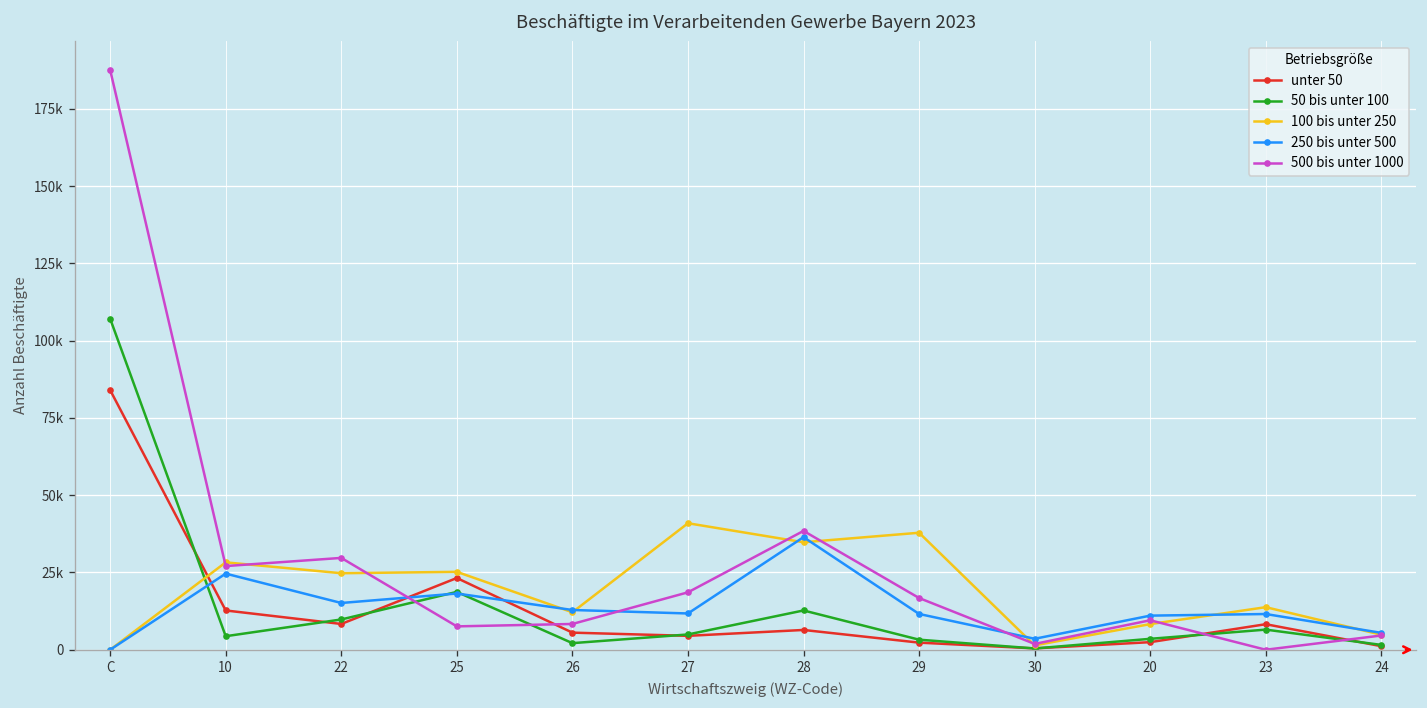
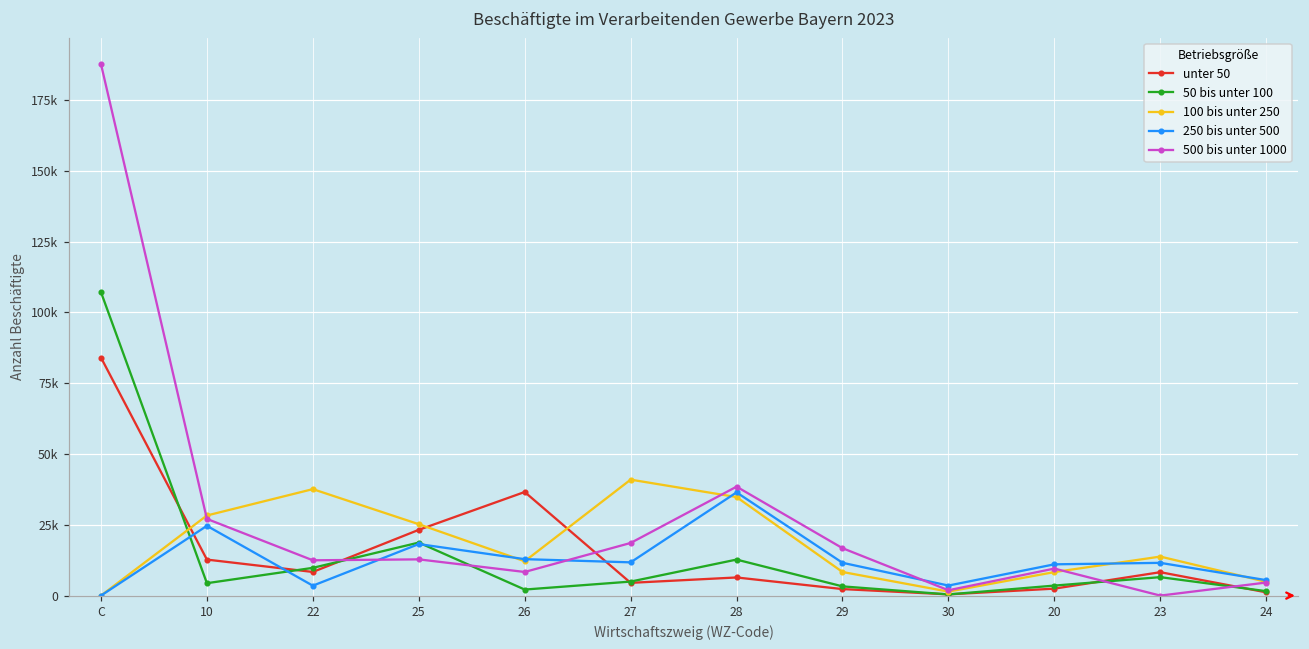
  {
    "unter 50": {
      "C": 84000,
      "10": 13000,
      "22": 8000,
      "25": 23000,
-     "26": 6000,
+     "26": 37000,
      "28": 6000,
      "20": 2000,
      "23": 8000
    },
    "50 bis unter 100": {
      "C": 107000,
      "10": 4000,
      "22": 10000,
      "26": 2000,
      "28": 13000,
      "20": 4000,
      "23": 7000
    },
    "100 bis unter 250": {
      "10": 28000,
-     "22": 25000,
+     "22": 38000,
      "25": 25000,
      "27": 41000,
      "28": 35000,
-     "29": 38000,
+     "29": 8000,
      "20": 8000,
      "23": 14000
    },
    "250 bis unter 500": {
      "10": 25000,
-     "22": 15000,
+     "22": 4000,
      "27": 12000,
      "28": 36000,
      "29": 12000,
      "30": 4000,
      "20": 11000,
      "23": 12000
    },
    "500 bis unter 1000": {
      "C": 188000,
      "10": 27000,
-     "22": 30000,
-     "25": 8000,
+     "22": 12000,
+     "25": 13000,
      "26": 8000,
      "27": 19000,
      "28": 38000,
      "29": 17000,
      "20": 10000,
      "23": 0
    }
  }
